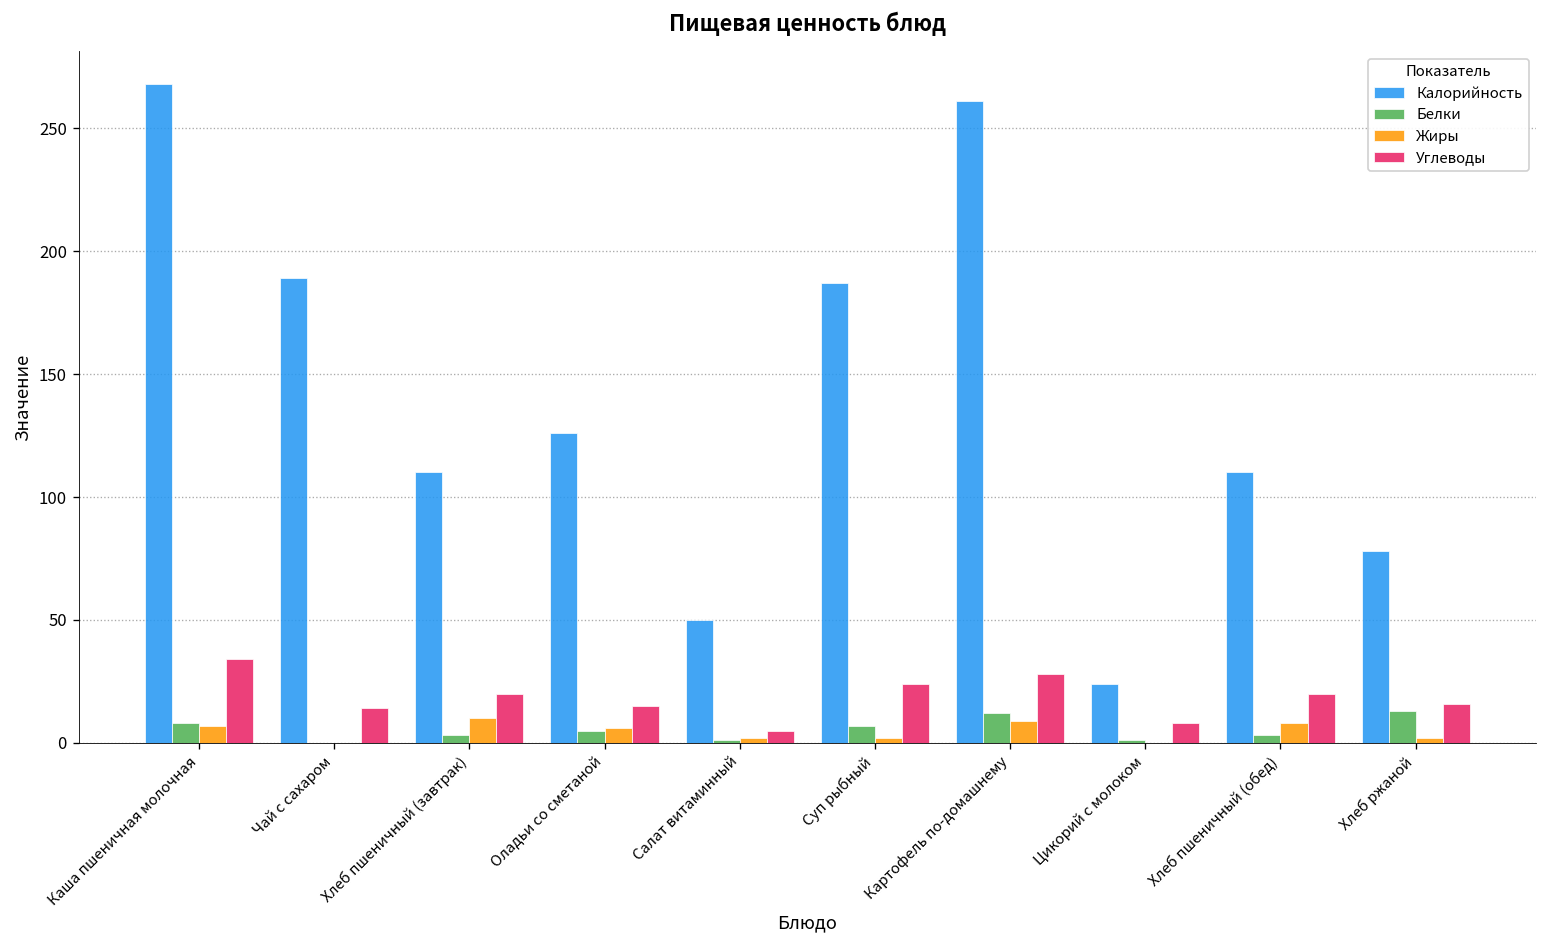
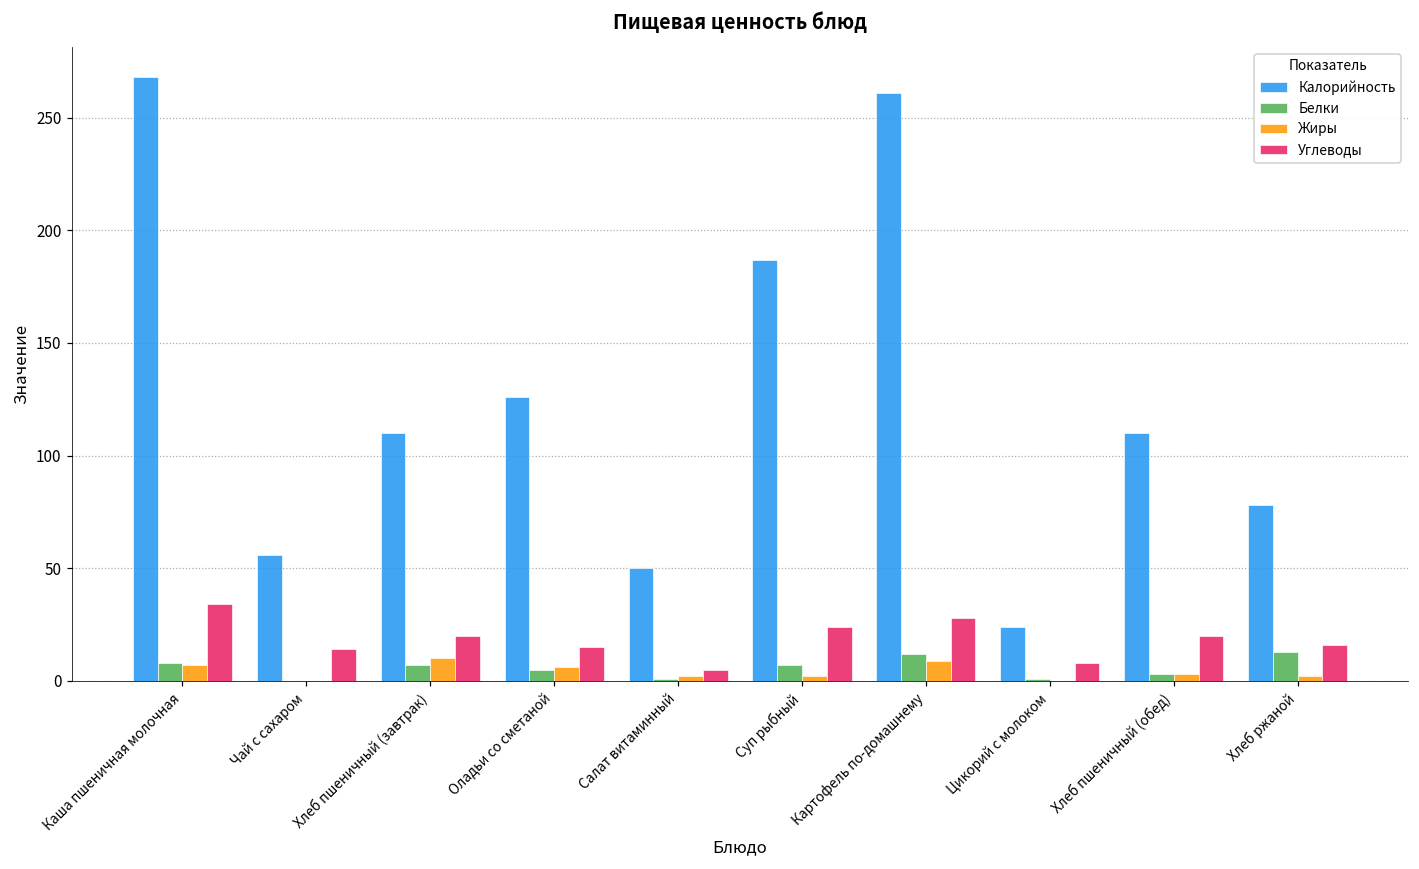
  {
    "Калорийность": {
      "Каша пшеничная молочная": 268,
-     "Чай с сахаром": 189,
+     "Чай с сахаром": 56,
      "Хлеб пшеничный (завтрак)": 110,
      "Оладьи со сметаной": 126,
      "Салат витаминный": 50,
      "Суп рыбный": 187,
      "Картофель по-домашнему": 261,
      "Цикорий с молоком": 24,
      "Хлеб пшеничный (обед)": 110,
      "Хлеб ржаной": 78
    },
    "Белки": {
      "Каша пшеничная молочная": 8,
      "Чай с сахаром": 0,
-     "Хлеб пшеничный (завтрак)": 3,
+     "Хлеб пшеничный (завтрак)": 7,
      "Оладьи со сметаной": 5,
      "Суп рыбный": 7,
      "Картофель по-домашнему": 12,
      "Хлеб пшеничный (обед)": 3,
      "Хлеб ржаной": 13
    },
    "Жиры": {
      "Каша пшеничная молочная": 7,
      "Чай с сахаром": 0,
      "Хлеб пшеничный (завтрак)": 10,
      "Оладьи со сметаной": 6,
      "Салат витаминный": 2,
      "Суп рыбный": 2,
      "Картофель по-домашнему": 9,
      "Цикорий с молоком": 0,
-     "Хлеб пшеничный (обед)": 8,
+     "Хлеб пшеничный (обед)": 3,
      "Хлеб ржаной": 2
    },
    "Углеводы": {
      "Каша пшеничная молочная": 34,
      "Чай с сахаром": 14,
      "Хлеб пшеничный (завтрак)": 20,
      "Оладьи со сметаной": 15,
      "Салат витаминный": 5,
      "Суп рыбный": 24,
      "Картофель по-домашнему": 28,
      "Цикорий с молоком": 8,
      "Хлеб пшеничный (обед)": 20,
      "Хлеб ржаной": 16
    }
  }
